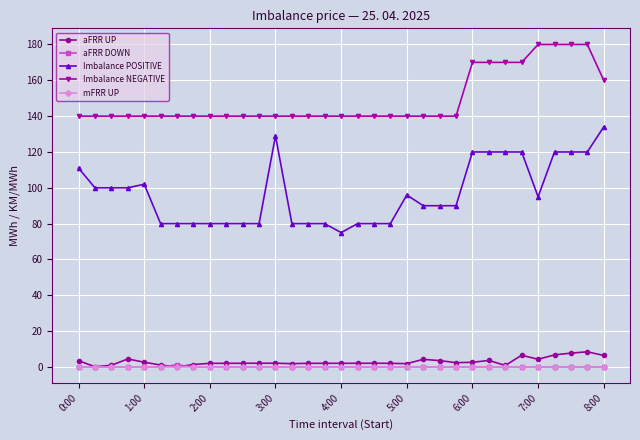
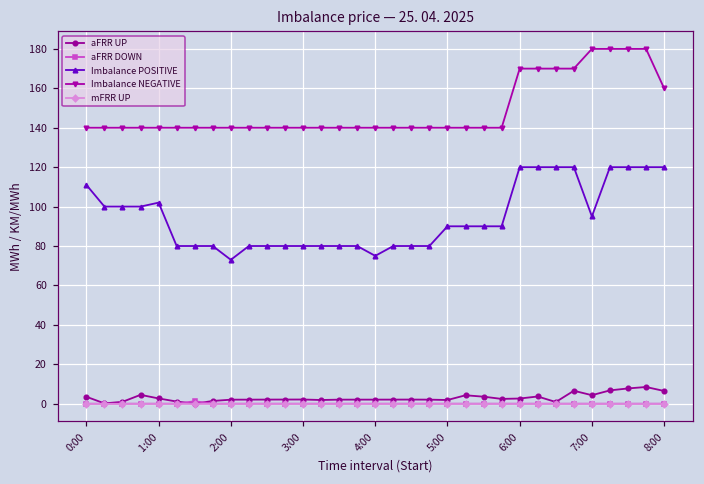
  {
    "Imbalance POSITIVE": {
      "0:00": 111,
      "1:00": 102,
-     "2:00": 80,
-     "3:00": 129,
+     "2:00": 73,
+     "3:00": 80,
      "4:00": 75,
-     "5:00": 96,
+     "5:00": 90,
      "6:00": 120,
      "7:00": 95,
-     "8:00": 134
+     "8:00": 120
    }
  }
